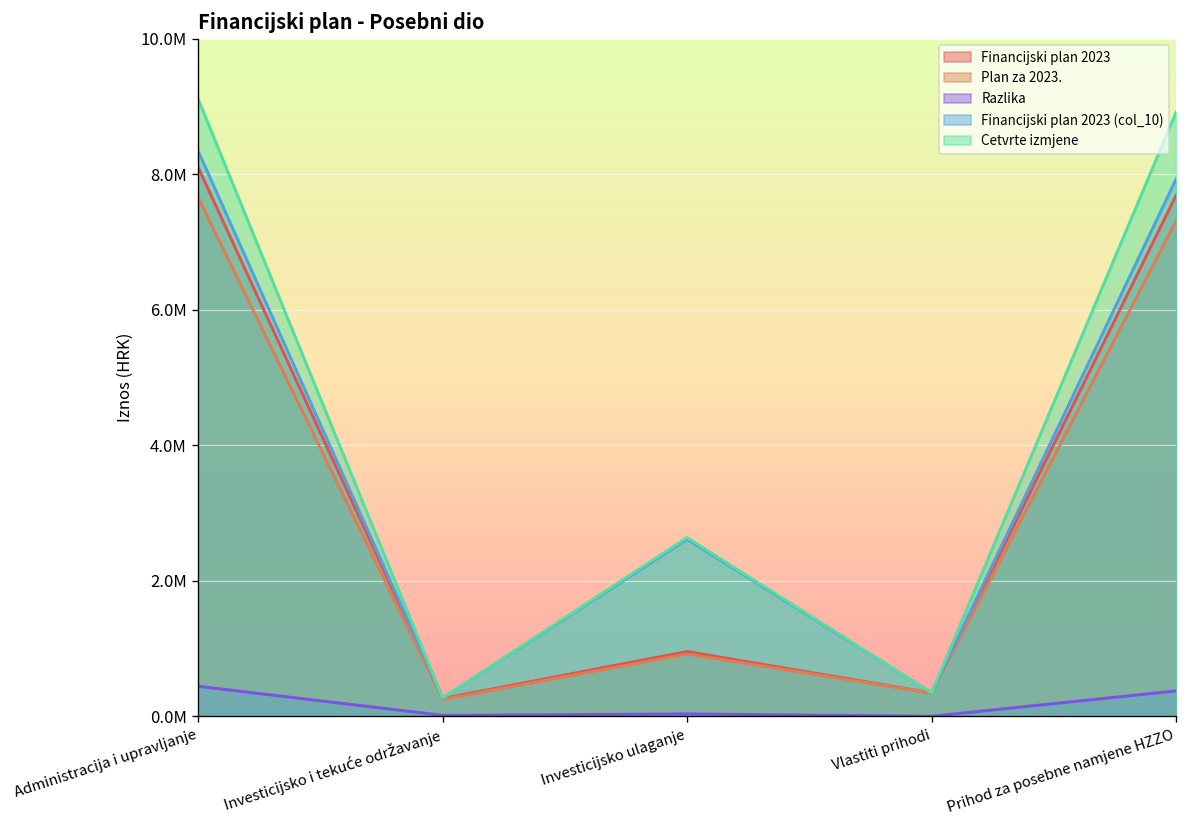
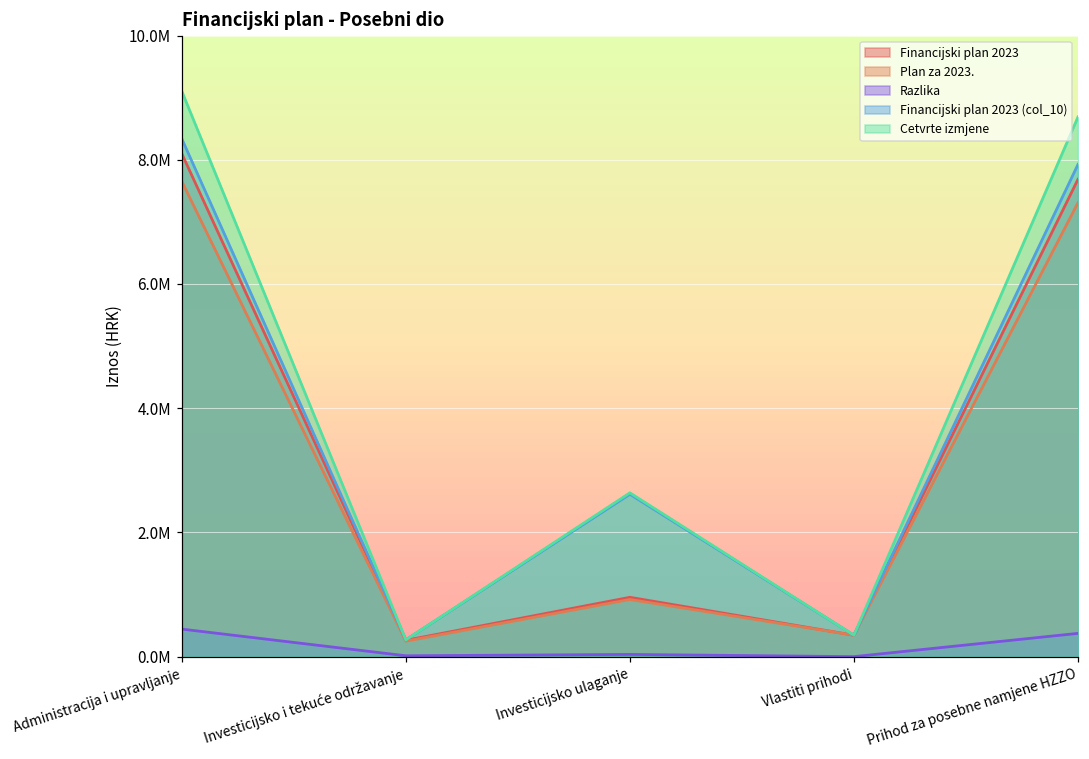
  {
    "Cetvrte izmjene": {
      "Administracija i upravljanje": 9100000,
-     "Prihod za posebne namjene HZZO": 8900000
+     "Prihod za posebne namjene HZZO": 8700000
    }
  }
